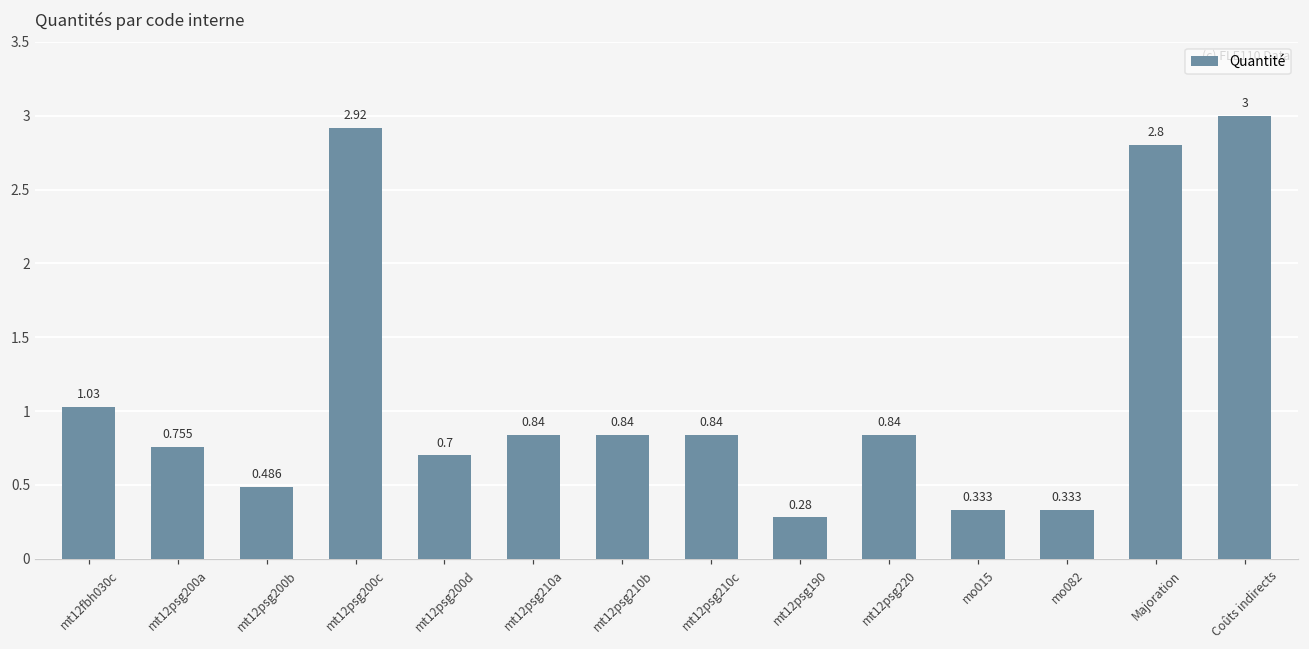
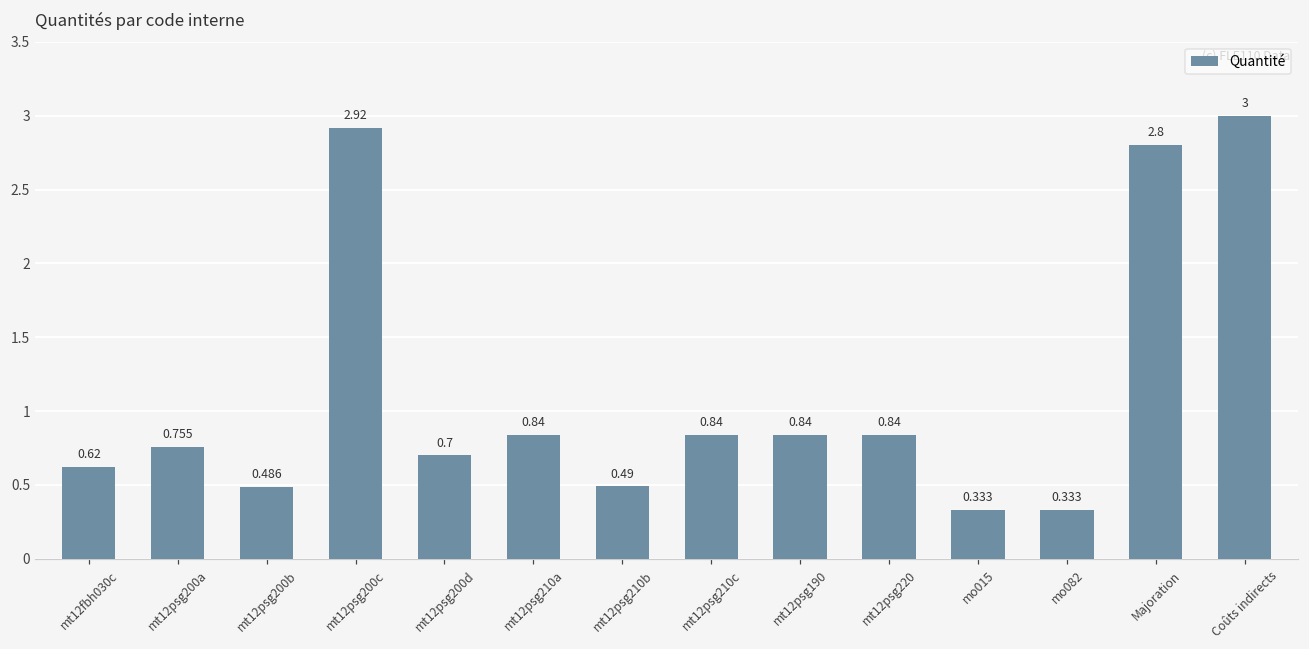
  {
-   "mt12fbh030c": 1.03,
+   "mt12fbh030c": 0.62,
    "mt12psg200a": 0.755,
    "mt12psg200b": 0.486,
    "mt12psg200c": 2.92,
    "mt12psg200d": 0.7,
    "mt12psg210a": 0.84,
-   "mt12psg210b": 0.84,
+   "mt12psg210b": 0.49,
    "mt12psg210c": 0.84,
-   "mt12psg190": 0.28,
+   "mt12psg190": 0.84,
    "mt12psg220": 0.84,
    "mo015": 0.333,
    "mo082": 0.333,
    "Majoration": 2.8,
    "Coûts indirects": 3
  }
